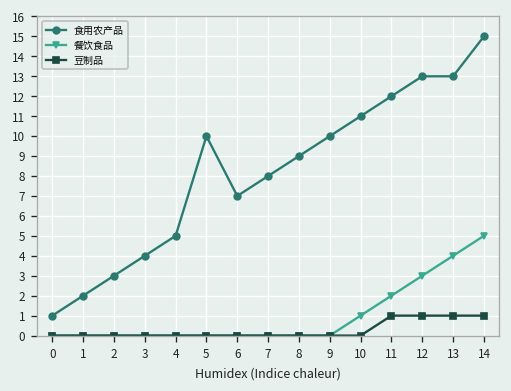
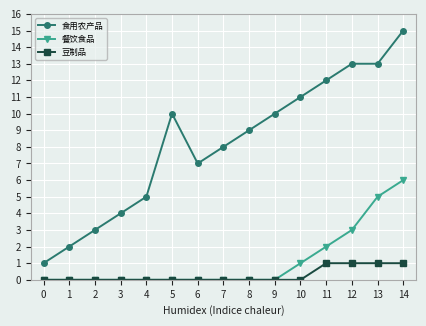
  {
    "食用农产品": {
      "0": 1,
      "1": 2,
      "2": 3,
      "3": 4,
      "4": 5,
      "5": 10,
      "6": 7,
      "7": 8,
      "8": 9,
      "9": 10,
      "10": 11,
      "11": 12,
      "12": 13,
      "13": 13,
      "14": 15
    },
    "餐饮食品": {
      "10": 1,
      "11": 2,
      "12": 3,
-     "13": 4,
-     "14": 5
+     "13": 5,
+     "14": 6
    },
    "豆制品": {
      "10": 0,
      "11": 1,
      "12": 1,
      "13": 1,
      "14": 1
    }
  }
